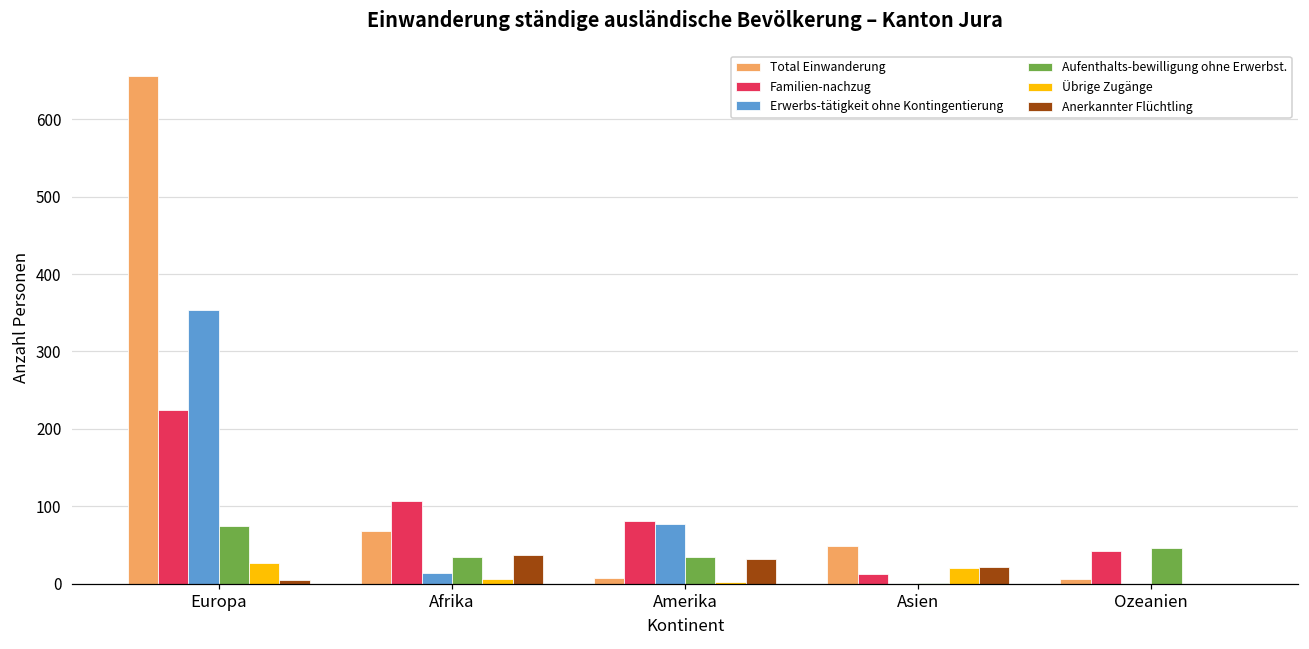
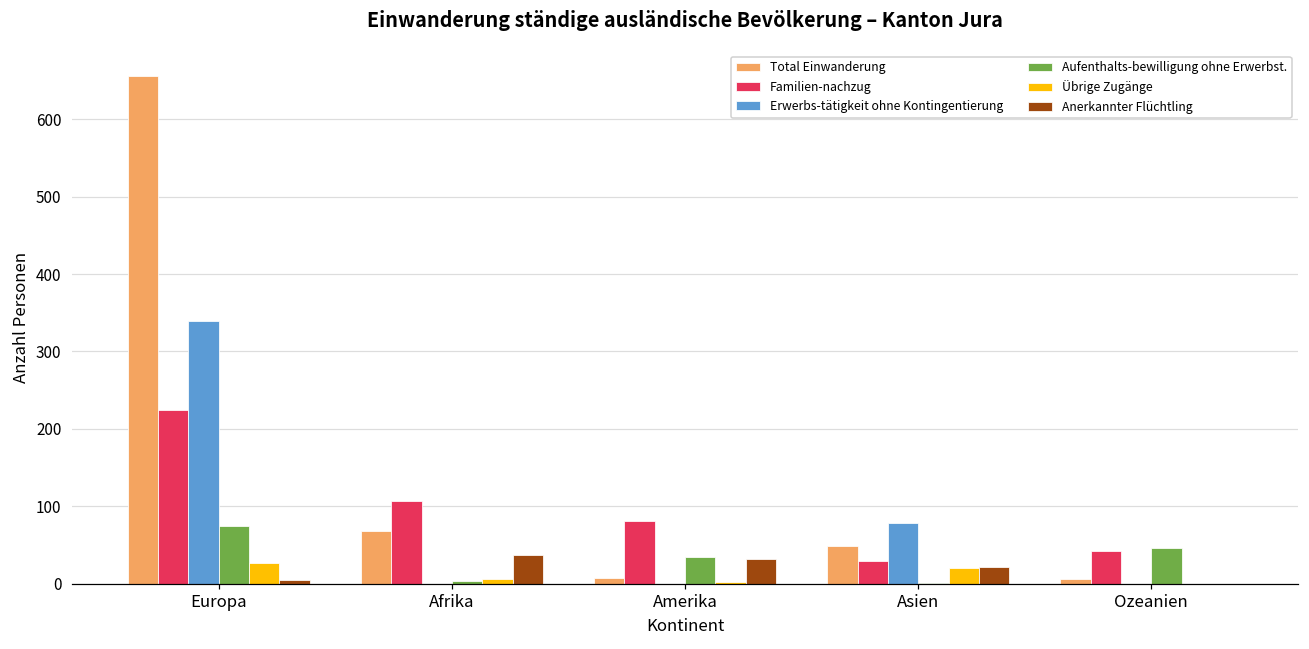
  {
    "Total Einwanderung": {
      "Europa": 660,
      "Afrika": 70,
      "Amerika": 10,
      "Asien": 50,
      "Ozeanien": 10
    },
    "Familien-nachzug": {
      "Europa": 220,
      "Afrika": 110,
      "Amerika": 80,
-     "Asien": 10,
+     "Asien": 30,
      "Ozeanien": 40
    },
    "Erwerbs-tätigkeit ohne Kontingentierung": {
-     "Europa": 350,
-     "Afrika": 10,
-     "Amerika": 80,
-     "Asien": 0,
+     "Europa": 340,
+     "Afrika": 0,
+     "Amerika": 0,
+     "Asien": 80,
      "Ozeanien": 0
    },
    "Aufenthalts-bewilligung ohne Erwerbst.": {
      "Europa": 80,
-     "Afrika": 30,
+     "Afrika": 0,
      "Amerika": 30,
      "Ozeanien": 50
    },
    "Übrige Zugänge": {
      "Europa": 30,
      "Afrika": 10,
      "Asien": 20,
      "Ozeanien": 0
    },
    "Anerkannter Flüchtling": {
      "Europa": 10,
      "Afrika": 40,
      "Amerika": 30,
      "Asien": 20,
      "Ozeanien": 0
    }
  }
